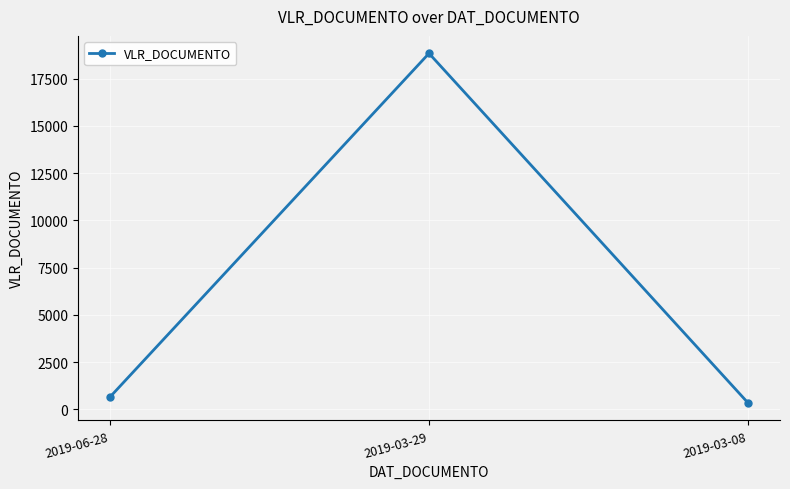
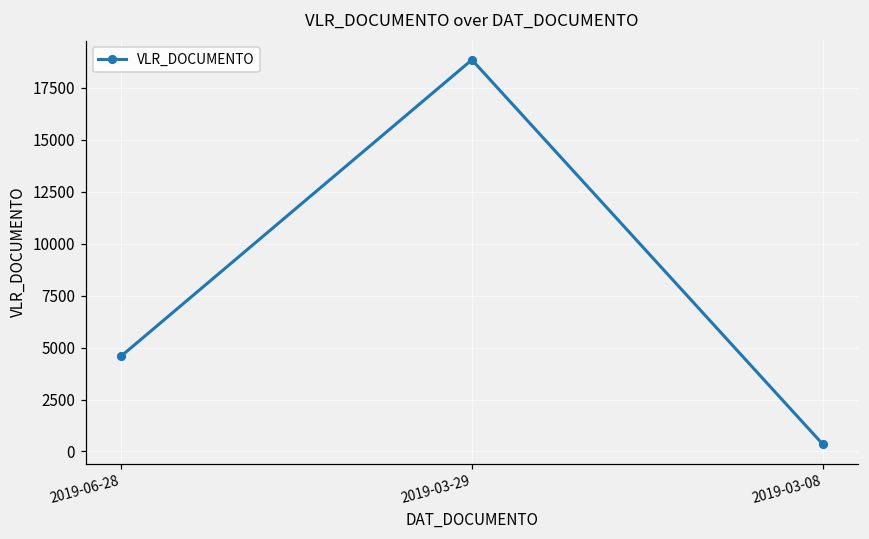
  {
-   "2019-06-28": 700,
+   "2019-06-28": 4600,
    "2019-03-29": 18800,
    "2019-03-08": 300
  }
